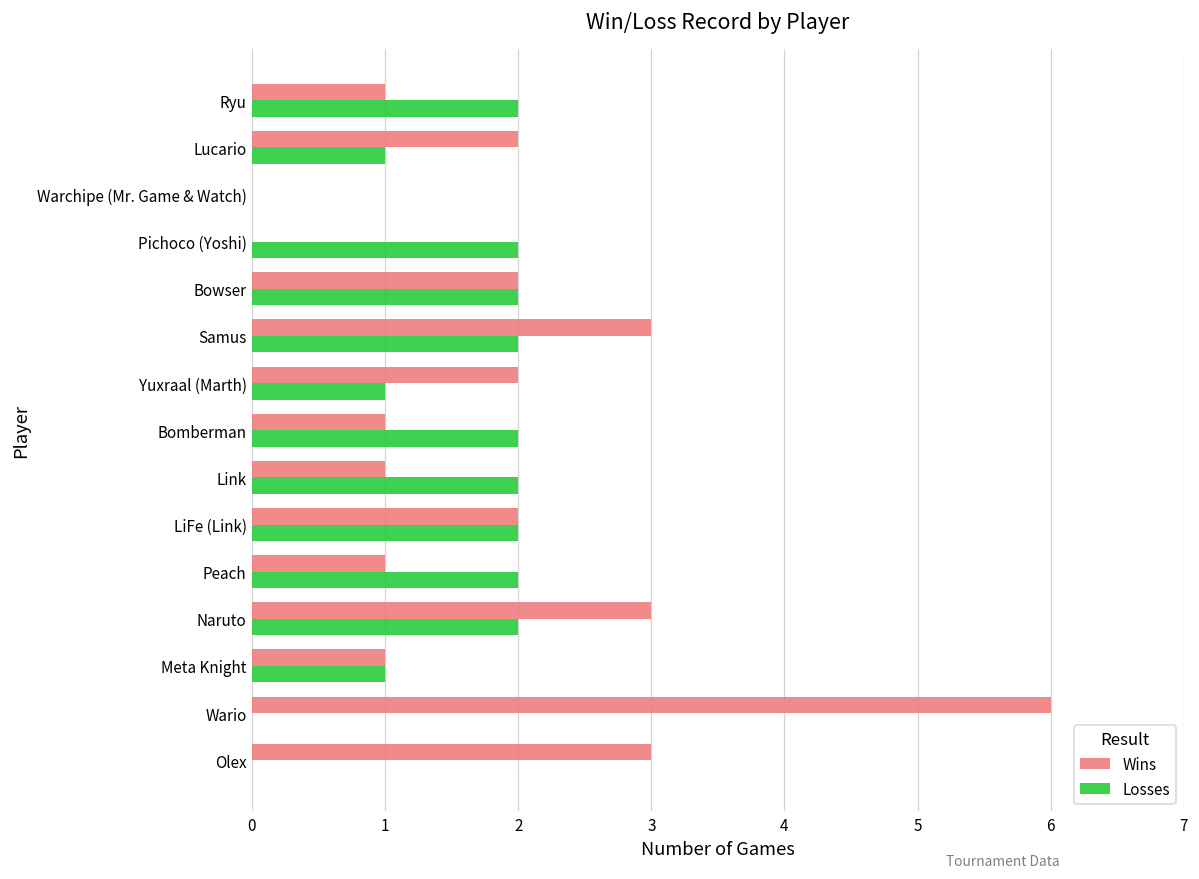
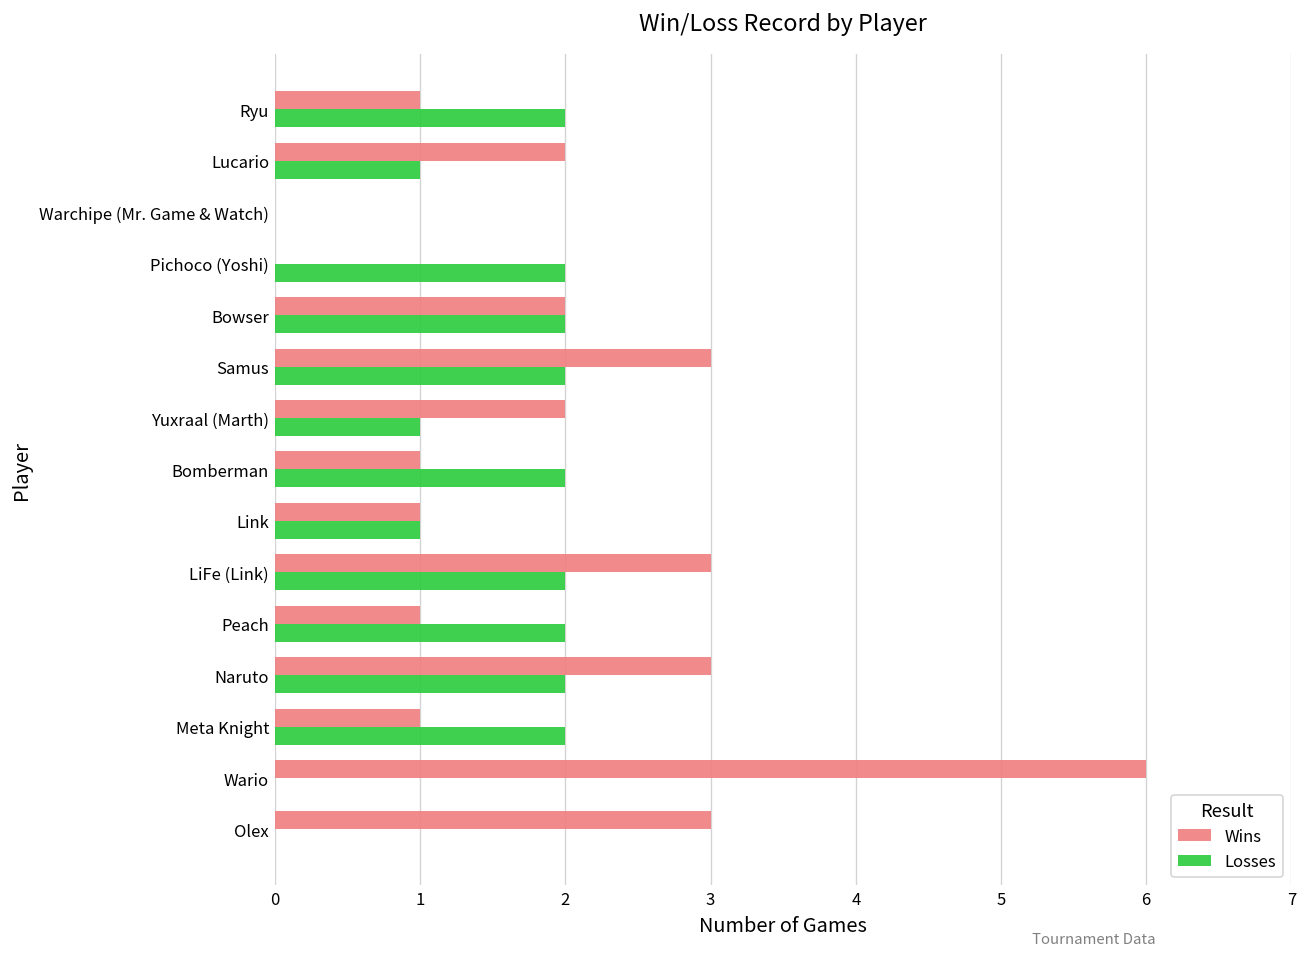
  {
    "Wins": {
      "Ryu": 1,
      "Lucario": 2,
      "Warchipe (Mr. Game & Watch)": 0,
      "Pichoco (Yoshi)": 0,
      "Bowser": 2,
      "Samus": 3,
      "Yuxraal (Marth)": 2,
      "Bomberman": 1,
      "Link": 1,
-     "LiFe (Link)": 2,
+     "LiFe (Link)": 3,
      "Peach": 1,
      "Naruto": 3,
      "Meta Knight": 1,
      "Wario": 6,
      "Olex": 3
    },
    "Losses": {
      "Ryu": 2,
      "Lucario": 1,
      "Warchipe (Mr. Game & Watch)": 0,
      "Pichoco (Yoshi)": 2,
      "Bowser": 2,
      "Samus": 2,
      "Yuxraal (Marth)": 1,
      "Bomberman": 2,
-     "Link": 2,
+     "Link": 1,
      "LiFe (Link)": 2,
      "Peach": 2,
      "Naruto": 2,
-     "Meta Knight": 1,
+     "Meta Knight": 2,
      "Wario": 0,
      "Olex": 0
    }
  }
